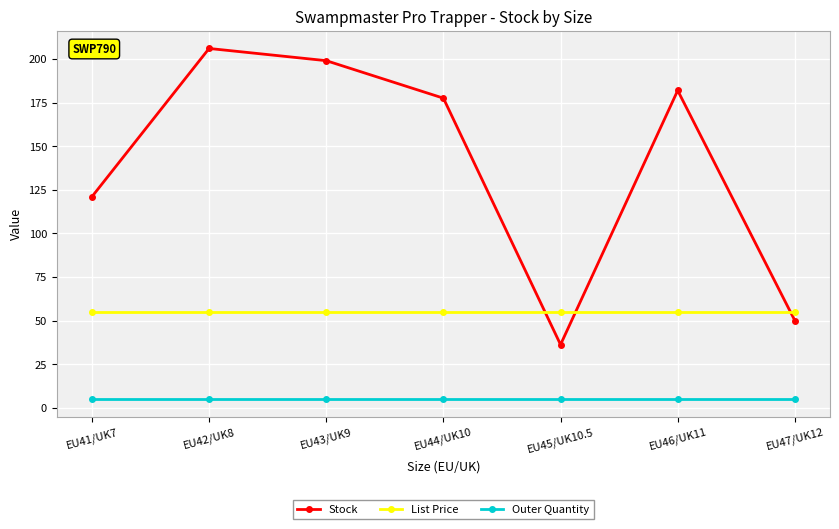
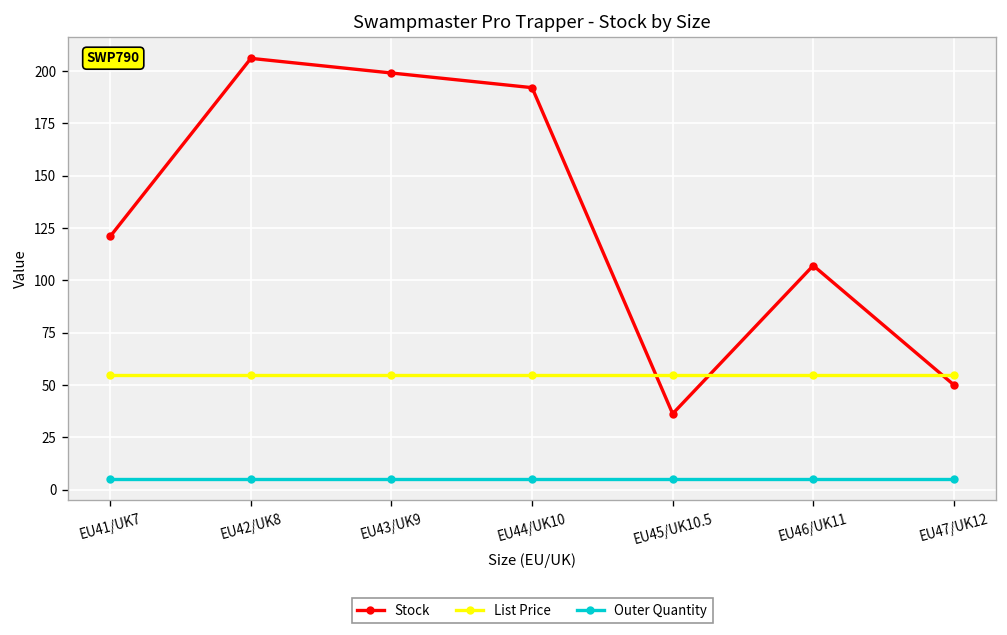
  {
    "Stock": {
      "EU41/UK7": 121,
      "EU42/UK8": 206,
      "EU43/UK9": 199,
-     "EU44/UK10": 178,
+     "EU44/UK10": 192,
      "EU45/UK10.5": 36,
-     "EU46/UK11": 182,
+     "EU46/UK11": 107,
      "EU47/UK12": 50
    },
    "List Price": {
      "EU41/UK7": 55,
      "EU42/UK8": 55,
      "EU43/UK9": 55,
      "EU44/UK10": 55,
      "EU45/UK10.5": 55,
      "EU46/UK11": 55,
      "EU47/UK12": 55
    },
    "Outer Quantity": {
      "EU41/UK7": 5,
      "EU42/UK8": 5,
      "EU43/UK9": 5,
      "EU44/UK10": 5,
      "EU45/UK10.5": 5,
      "EU46/UK11": 5,
      "EU47/UK12": 5
    }
  }
